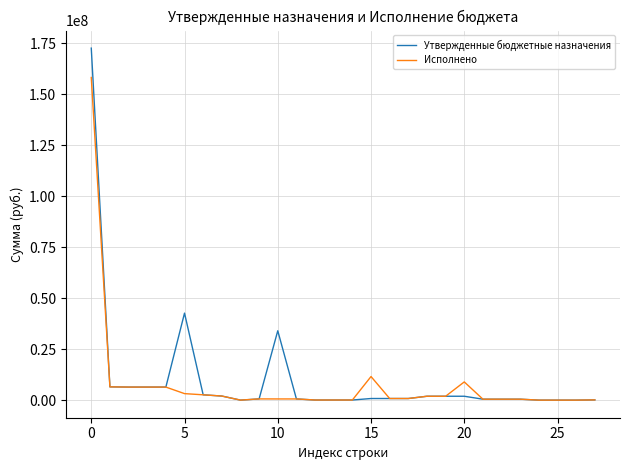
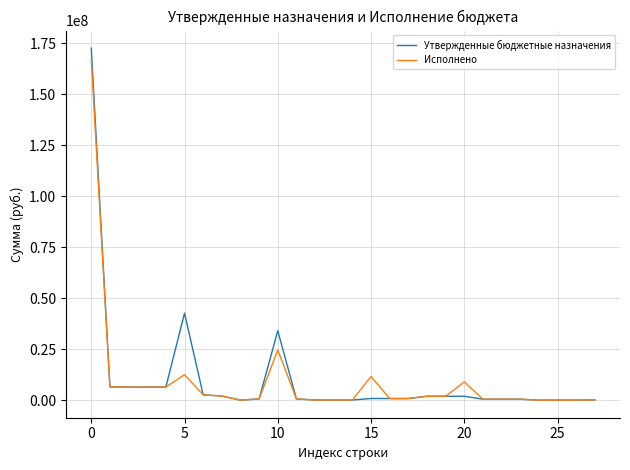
  {
    "Утвержденные бюджетные назначения": {
      "0": 173000000,
      "5": 43000000,
      "10": 34000000,
      "15": 1000000,
      "20": 2000000
    },
    "Исполнено": {
-     "0": 158000000,
-     "5": 3000000,
-     "10": 1000000,
+     "0": 167000000,
+     "5": 12000000,
+     "10": 25000000,
      "15": 12000000,
      "20": 9000000
    }
  }
